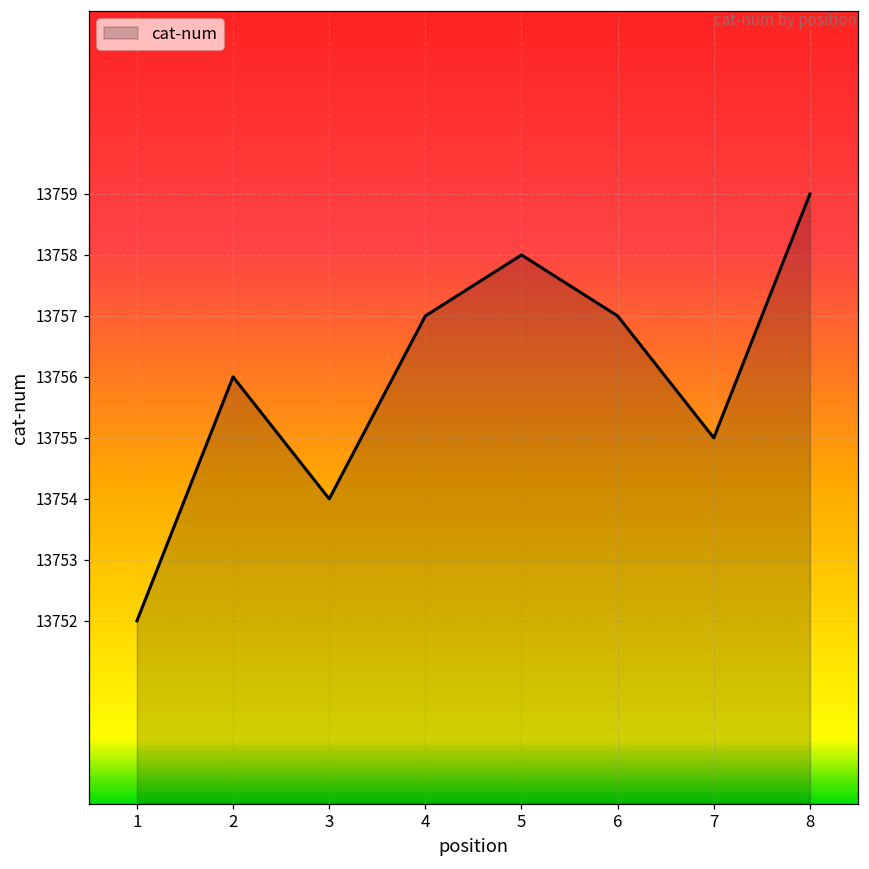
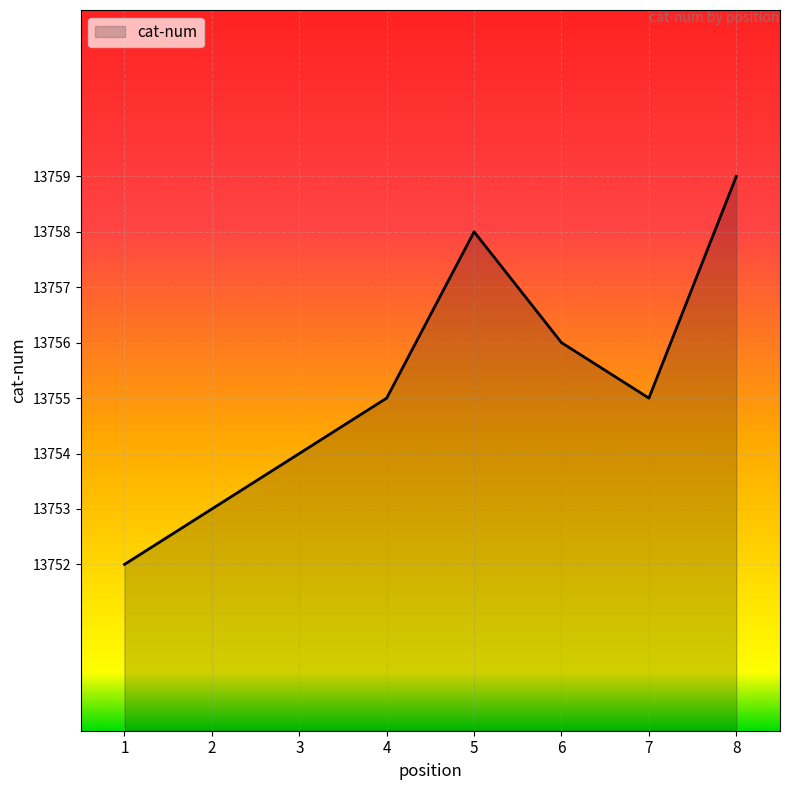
  {
    "1": 13752,
-   "2": 13756,
+   "2": 13753,
    "3": 13754,
-   "4": 13757,
+   "4": 13755,
    "5": 13758,
-   "6": 13757,
+   "6": 13756,
    "7": 13755,
    "8": 13759
  }
